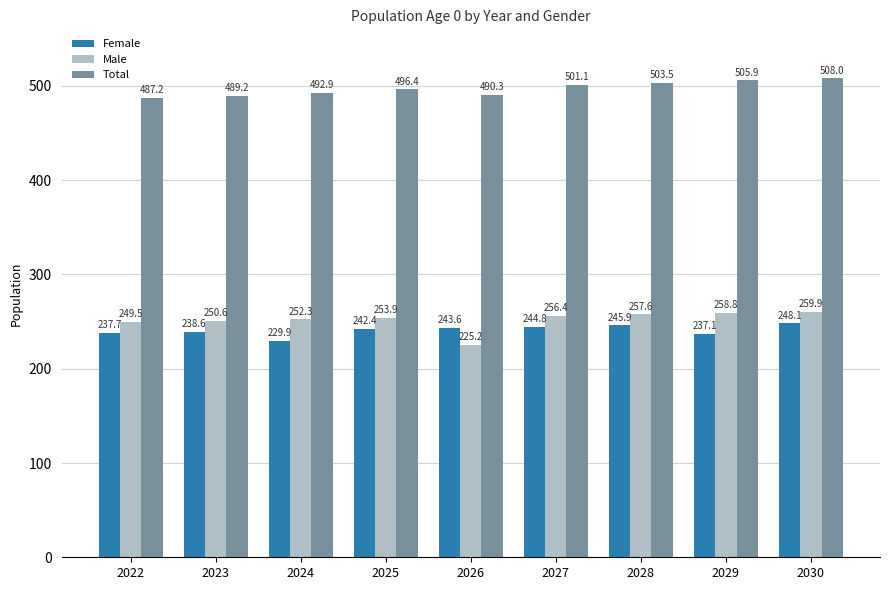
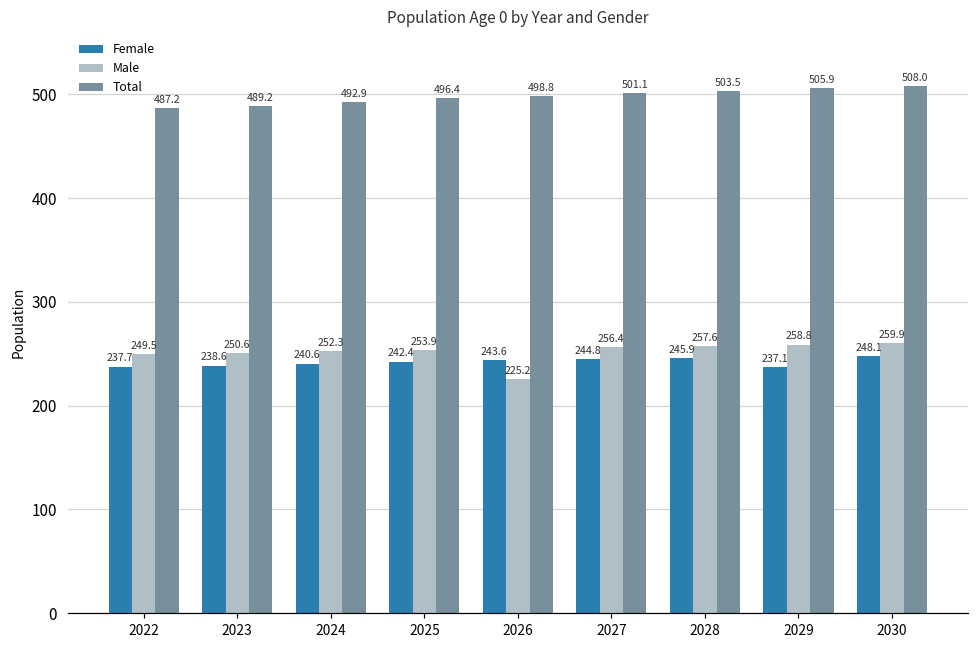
  {
    "Female": {
      "2022": 237.7,
      "2023": 238.6,
-     "2024": 229.9,
+     "2024": 240.6,
      "2025": 242.4,
      "2026": 243.6,
      "2027": 244.8,
      "2028": 245.9,
      "2029": 237.1,
      "2030": 248.1
    },
    "Male": {
      "2022": 249.5,
      "2023": 250.6,
      "2024": 252.3,
      "2025": 253.9,
      "2026": 225.2,
      "2027": 256.4,
      "2028": 257.6,
      "2029": 258.8,
      "2030": 259.9
    },
    "Total": {
      "2022": 487.2,
      "2023": 489.2,
      "2024": 492.9,
      "2025": 496.4,
-     "2026": 490.3,
+     "2026": 498.8,
      "2027": 501.1,
      "2028": 503.5,
      "2029": 505.9,
      "2030": 508.0
    }
  }
